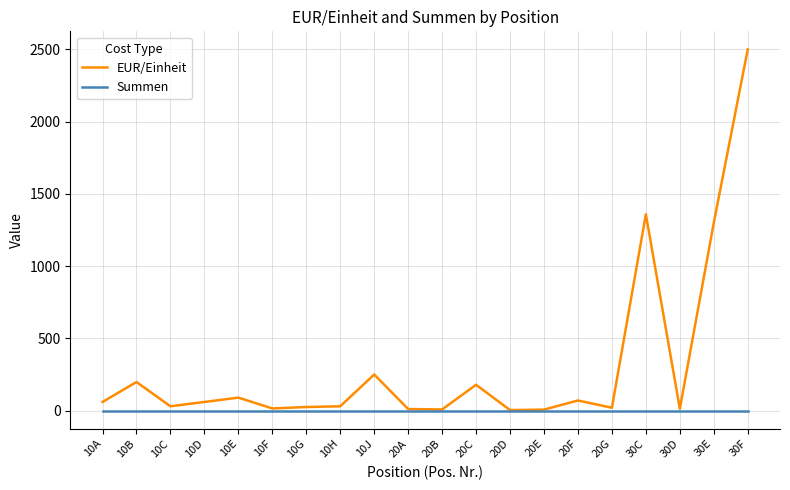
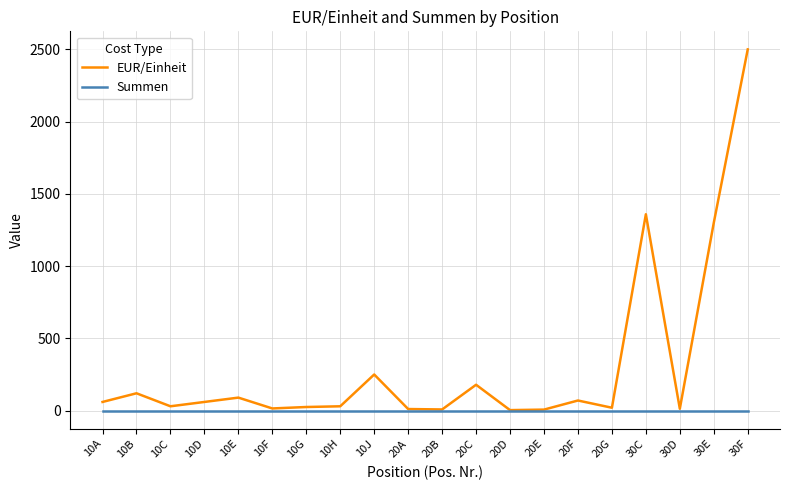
  {
    "EUR/Einheit": {
      "10A": 60,
-     "10B": 200,
+     "10B": 120,
      "10C": 30,
      "10D": 60,
      "10E": 90,
      "10G": 30,
      "10H": 30,
      "10J": 250,
      "20C": 180,
      "20F": 70,
      "20G": 20,
      "30C": 1360,
      "30E": 1300,
      "30F": 2500
    },
    "Summen": {
      "10A": 0,
      "10B": 0,
      "10C": 0,
      "10D": 0,
      "10E": 0,
      "10G": 0,
      "10H": 0,
      "10J": 0,
      "20C": 0,
      "20F": 0,
      "20G": 0,
      "30C": 0,
      "30E": 0,
      "30F": 0
    }
  }
